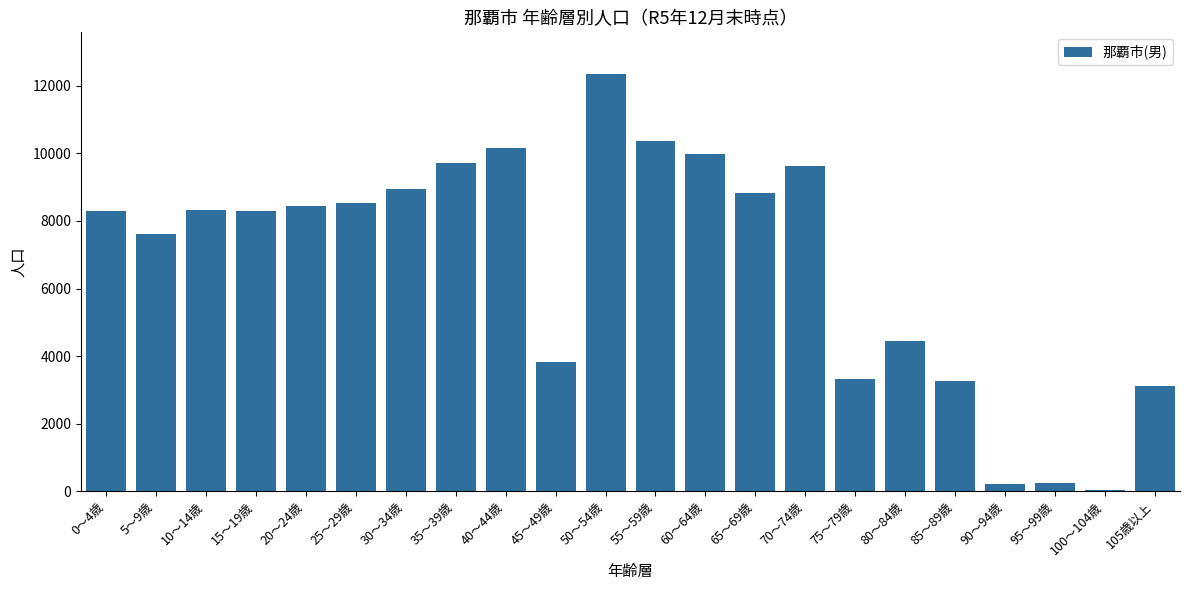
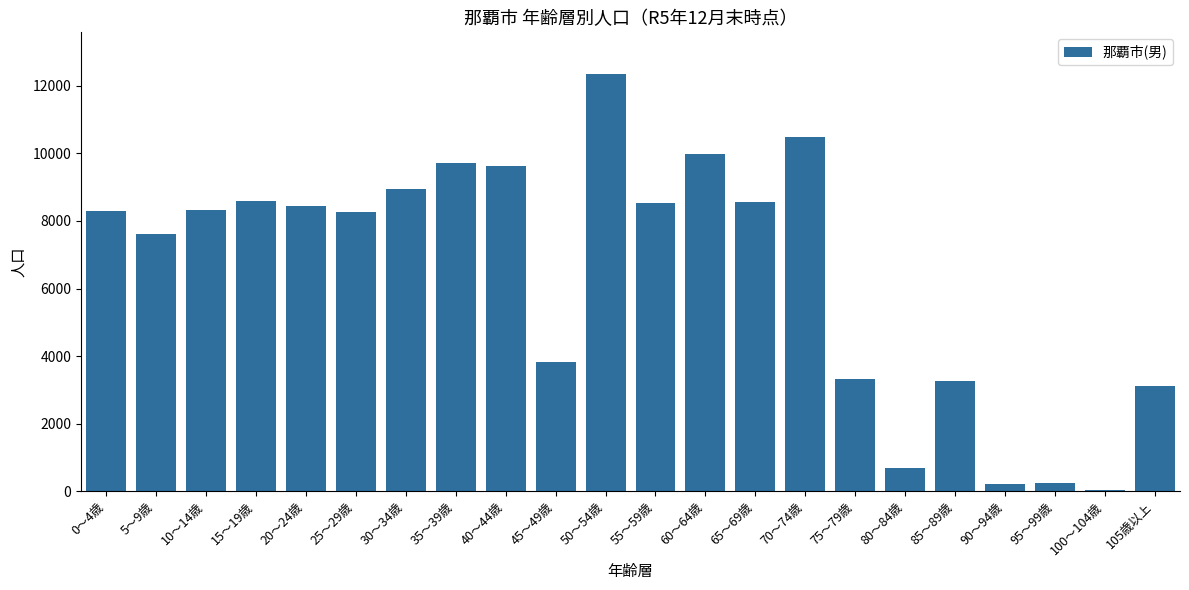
  {
    "0～4歳": 8300,
    "5～9歳": 7600,
    "10～14歳": 8300,
-   "15～19歳": 8300,
+   "15～19歳": 8600,
    "20～24歳": 8400,
-   "25～29歳": 8500,
+   "25～29歳": 8300,
    "30～34歳": 8900,
    "35～39歳": 9700,
-   "40～44歳": 10200,
+   "40～44歳": 9600,
    "45～49歳": 3800,
    "50～54歳": 12400,
-   "55～59歳": 10400,
+   "55～59歳": 8500,
    "60～64歳": 10000,
-   "65～69歳": 8800,
-   "70～74歳": 9600,
+   "65～69歳": 8600,
+   "70～74歳": 10500,
    "75～79歳": 3300,
-   "80～84歳": 4500,
+   "80～84歳": 700,
    "85～89歳": 3300,
    "90～94歳": 200,
    "95～99歳": 200,
    "105歳以上": 3100
  }
